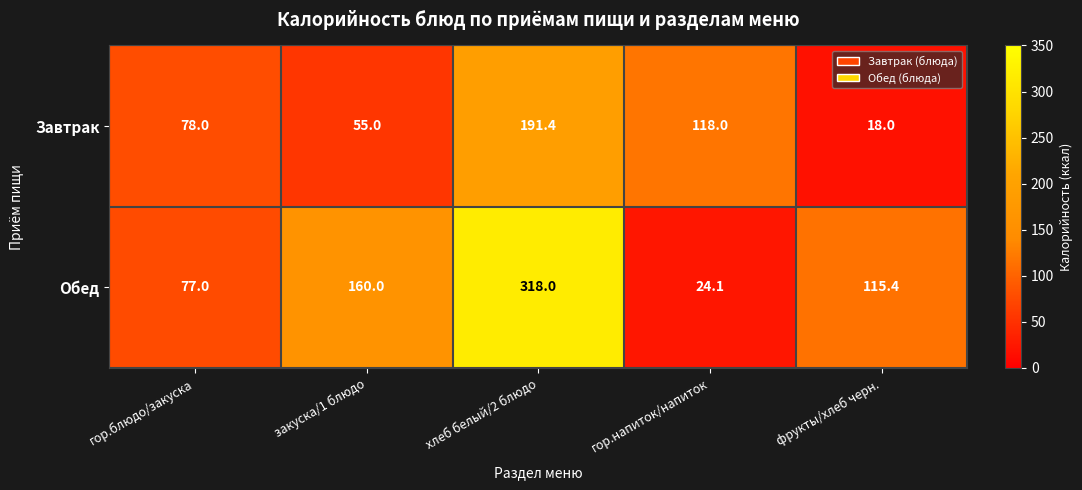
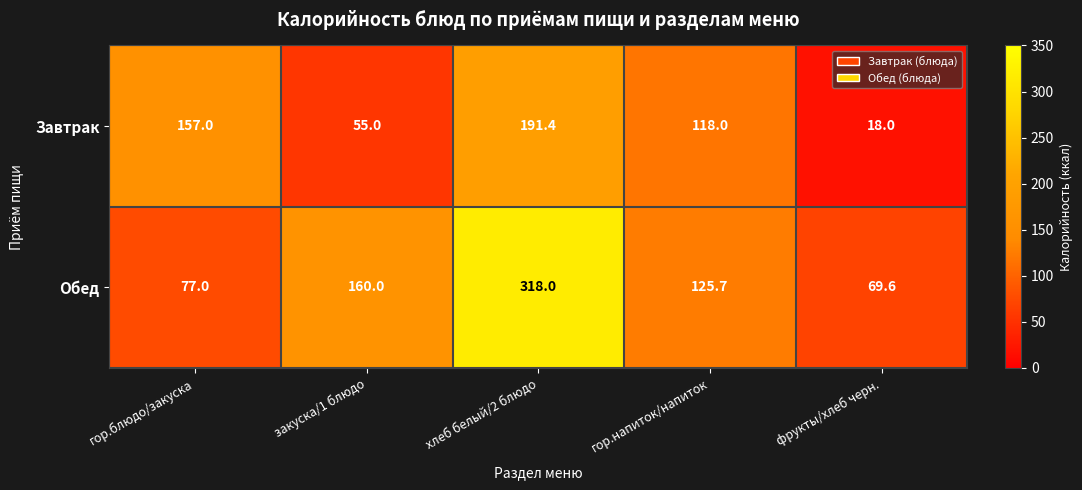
  {
    "Завтрак": {
-     "гор.блюдо/закуска": 78.0,
+     "гор.блюдо/закуска": 157.0,
      "закуска/1 блюдо": 55.0,
      "хлеб белый/2 блюдо": 191.4,
      "гор.напиток/напиток": 118.0,
      "фрукты/хлеб черн.": 18.0
    },
    "Обед": {
      "гор.блюдо/закуска": 77.0,
      "закуска/1 блюдо": 160.0,
      "хлеб белый/2 блюдо": 318.0,
-     "гор.напиток/напиток": 24.1,
-     "фрукты/хлеб черн.": 115.4
+     "гор.напиток/напиток": 125.7,
+     "фрукты/хлеб черн.": 69.6
    }
  }
